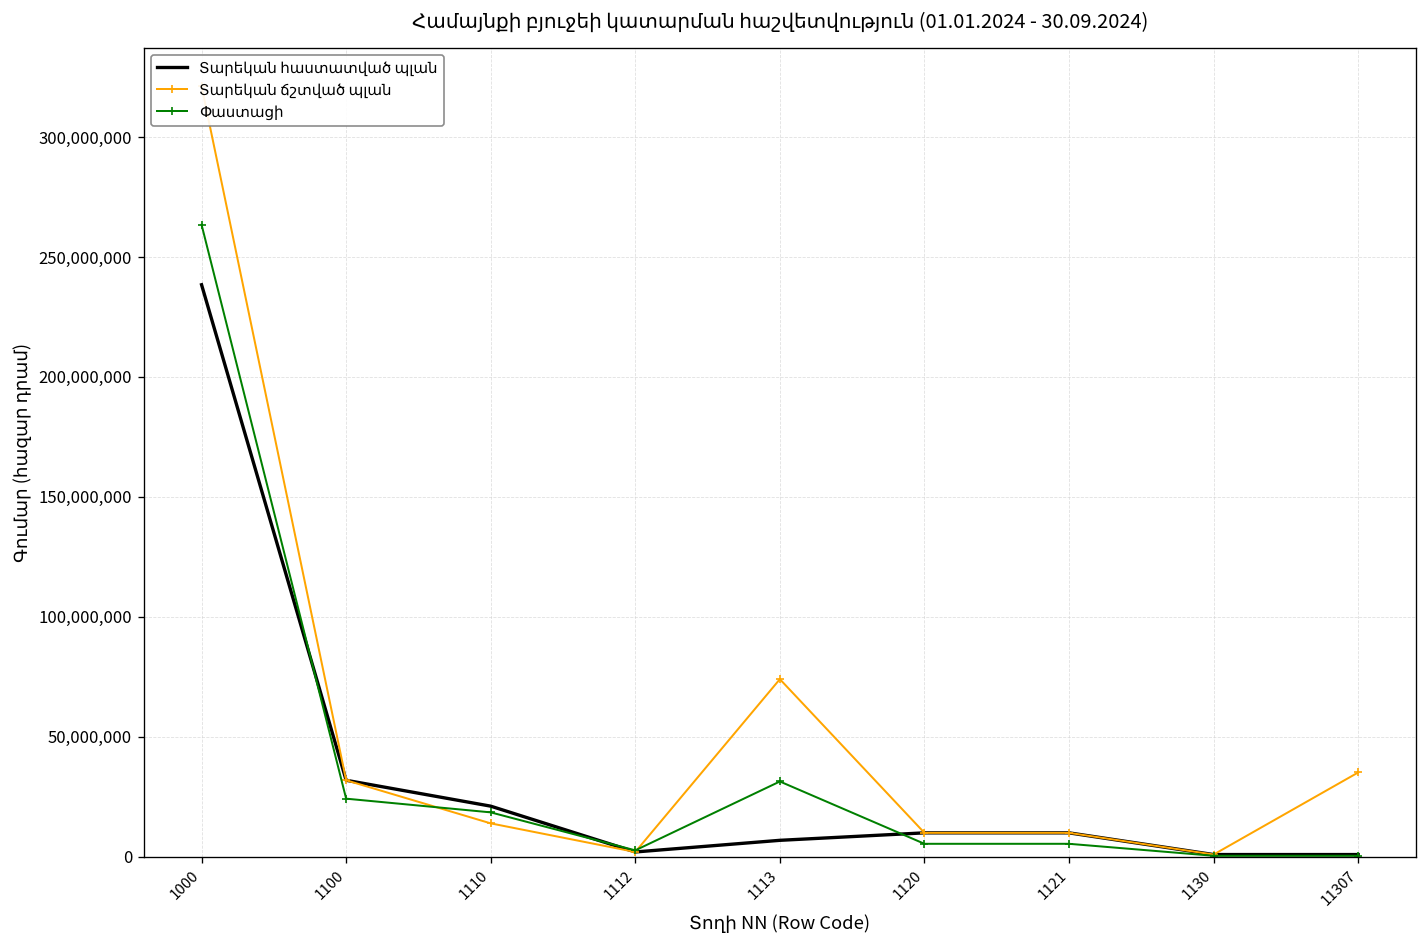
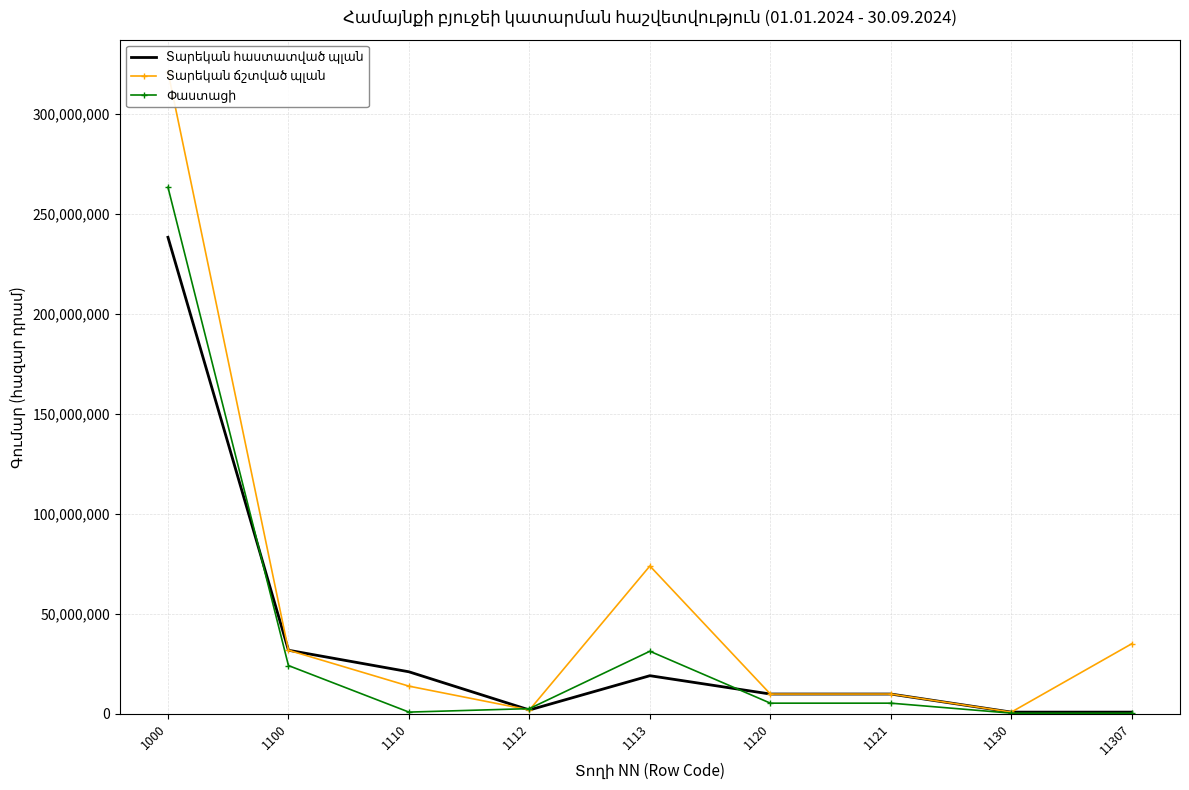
  {
    "Տարեկան հաստատված պլան": {
      "1000": "238,000,000",
      "1110": "21,000,000",
-     "1113": "7,000,000"
+     "1113": "19,000,000"
    },
    "Տարեկան ճշտված պլան": {
      "1110": "14,000,000",
      "1113": "74,000,000",
      "11307": "35,000,000"
    },
    "Փաստացի": {
      "1000": "263,000,000",
      "1100": "24,000,000",
-     "1110": "18,000,000",
+     "1110": "1,000,000",
      "1113": "31,000,000",
      "1120": "5,000,000",
      "1121": "5,000,000"
    }
  }
